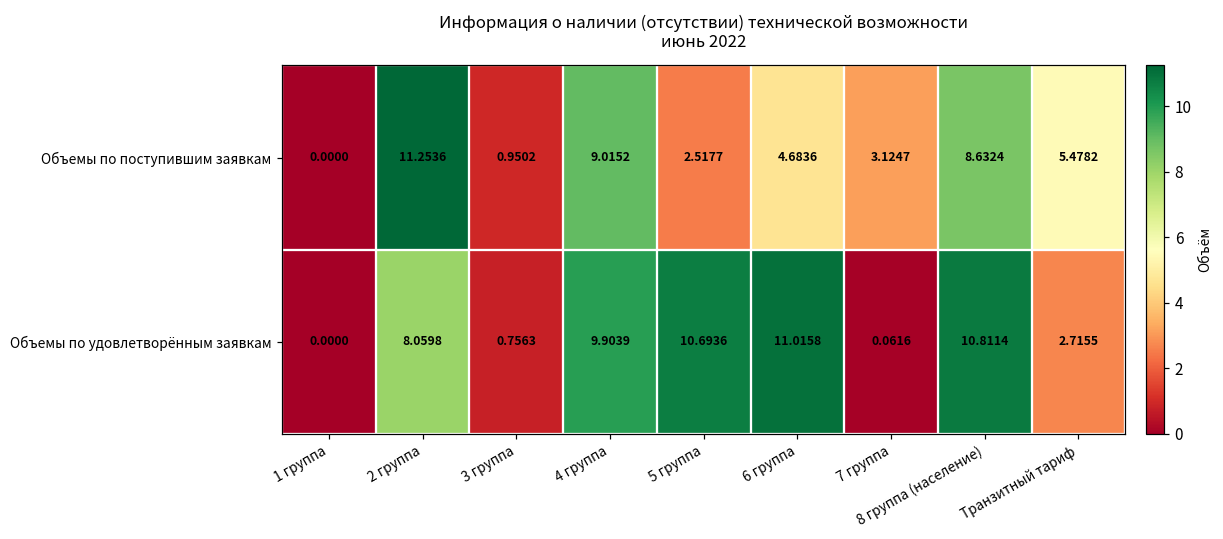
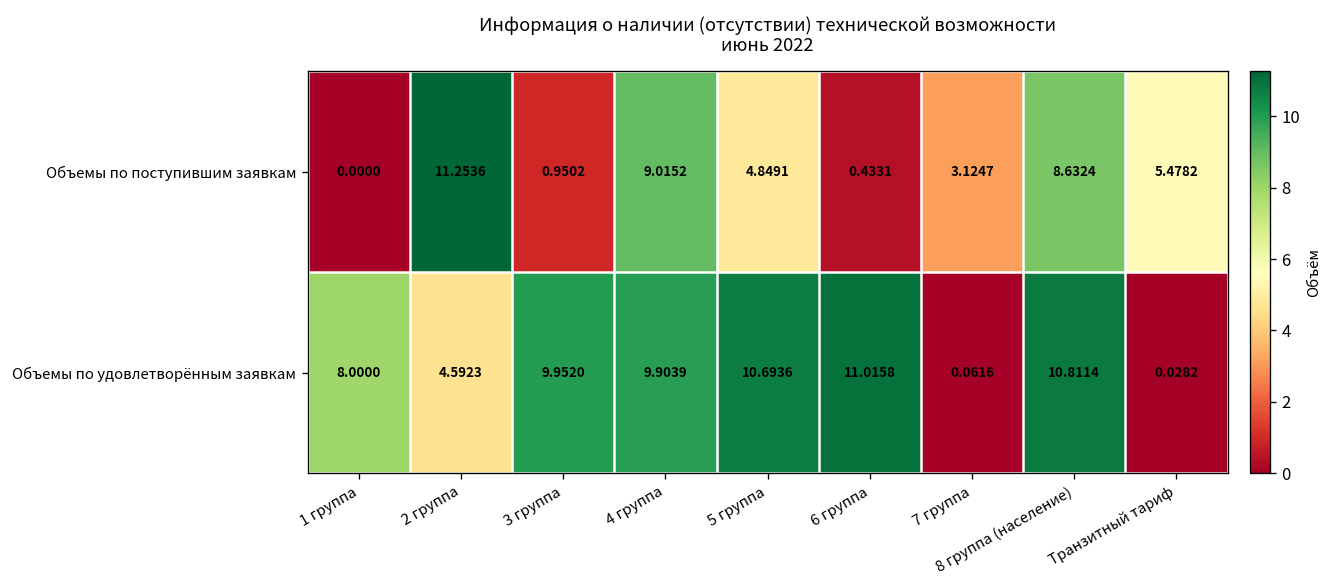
  {
    "Объемы по поступившим заявкам": {
      "1 группа": 0.0000,
      "2 группа": 11.2536,
      "3 группа": 0.9502,
      "4 группа": 9.0152,
-     "5 группа": 2.5177,
-     "6 группа": 4.6836,
+     "5 группа": 4.8491,
+     "6 группа": 0.4331,
      "7 группа": 3.1247,
      "8 группа (население)": 8.6324,
      "Транзитный тариф": 5.4782
    },
    "Объемы по удовлетворённым заявкам": {
-     "1 группа": 0.0000,
-     "2 группа": 8.0598,
-     "3 группа": 0.7563,
+     "1 группа": 8.0000,
+     "2 группа": 4.5923,
+     "3 группа": 9.9520,
      "4 группа": 9.9039,
      "5 группа": 10.6936,
      "6 группа": 11.0158,
      "7 группа": 0.0616,
      "8 группа (население)": 10.8114,
-     "Транзитный тариф": 2.7155
+     "Транзитный тариф": 0.0282
    }
  }
